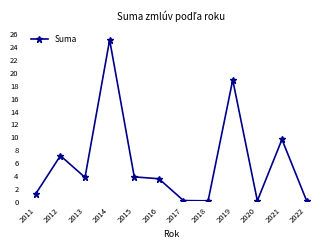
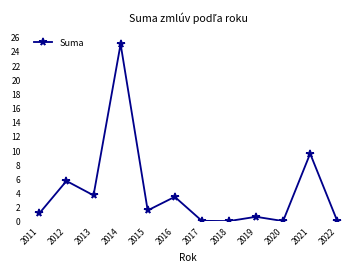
  {
    "2011": 1,
-   "2012": 7,
+   "2012": 6,
    "2013": 4,
    "2014": 25,
-   "2015": 4,
+   "2015": 2,
    "2016": 3,
    "2017": 0,
    "2018": 0,
-   "2019": 19,
+   "2019": 1,
    "2020": 0,
    "2021": 10,
    "2022": 0
  }
